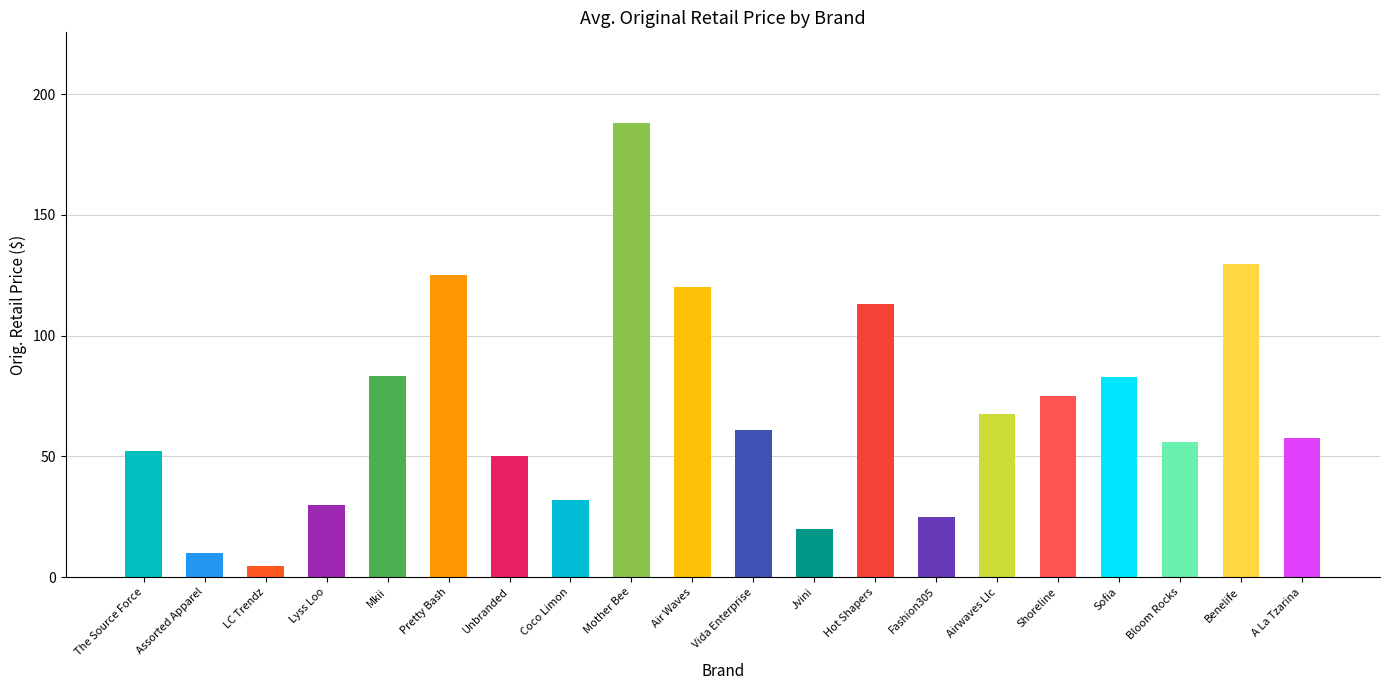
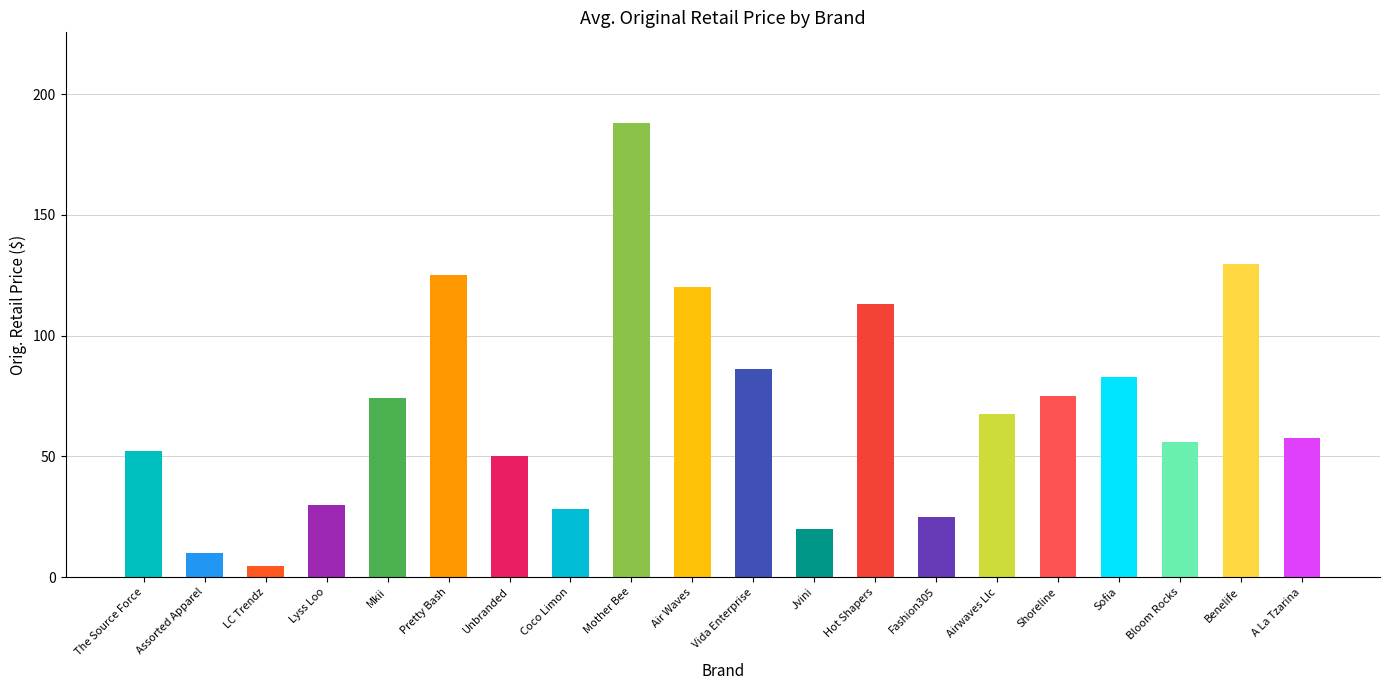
  {
    "The Source Force": 52,
    "Assorted Apparel": 10,
    "LC Trendz": 5,
    "Lyss Loo": 30,
-   "Mkii": 83,
+   "Mkii": 74,
    "Pretty Bash": 125,
    "Unbranded": 50,
-   "Coco Limon": 32,
+   "Coco Limon": 28,
    "Mother Bee": 188,
    "Air Waves": 120,
-   "Vida Enterprise": 61,
+   "Vida Enterprise": 86,
    "Jvini": 20,
    "Hot Shapers": 113,
    "Fashion305": 25,
    "Airwaves Llc": 68,
    "Shoreline": 75,
    "Sofia": 83,
    "Bloom Rocks": 56,
    "Benelife": 130,
    "A La Tzarina": 58
  }
